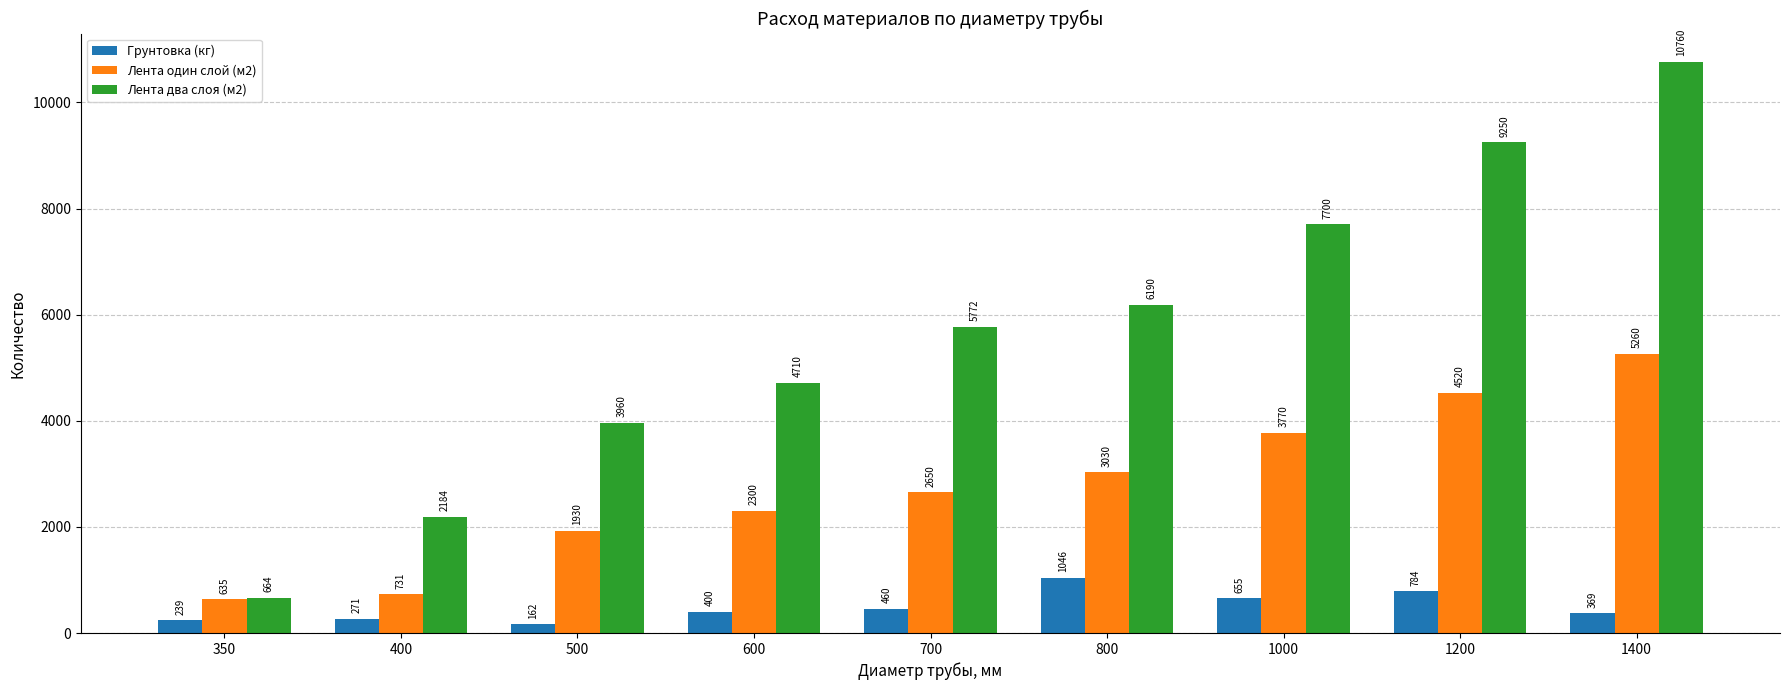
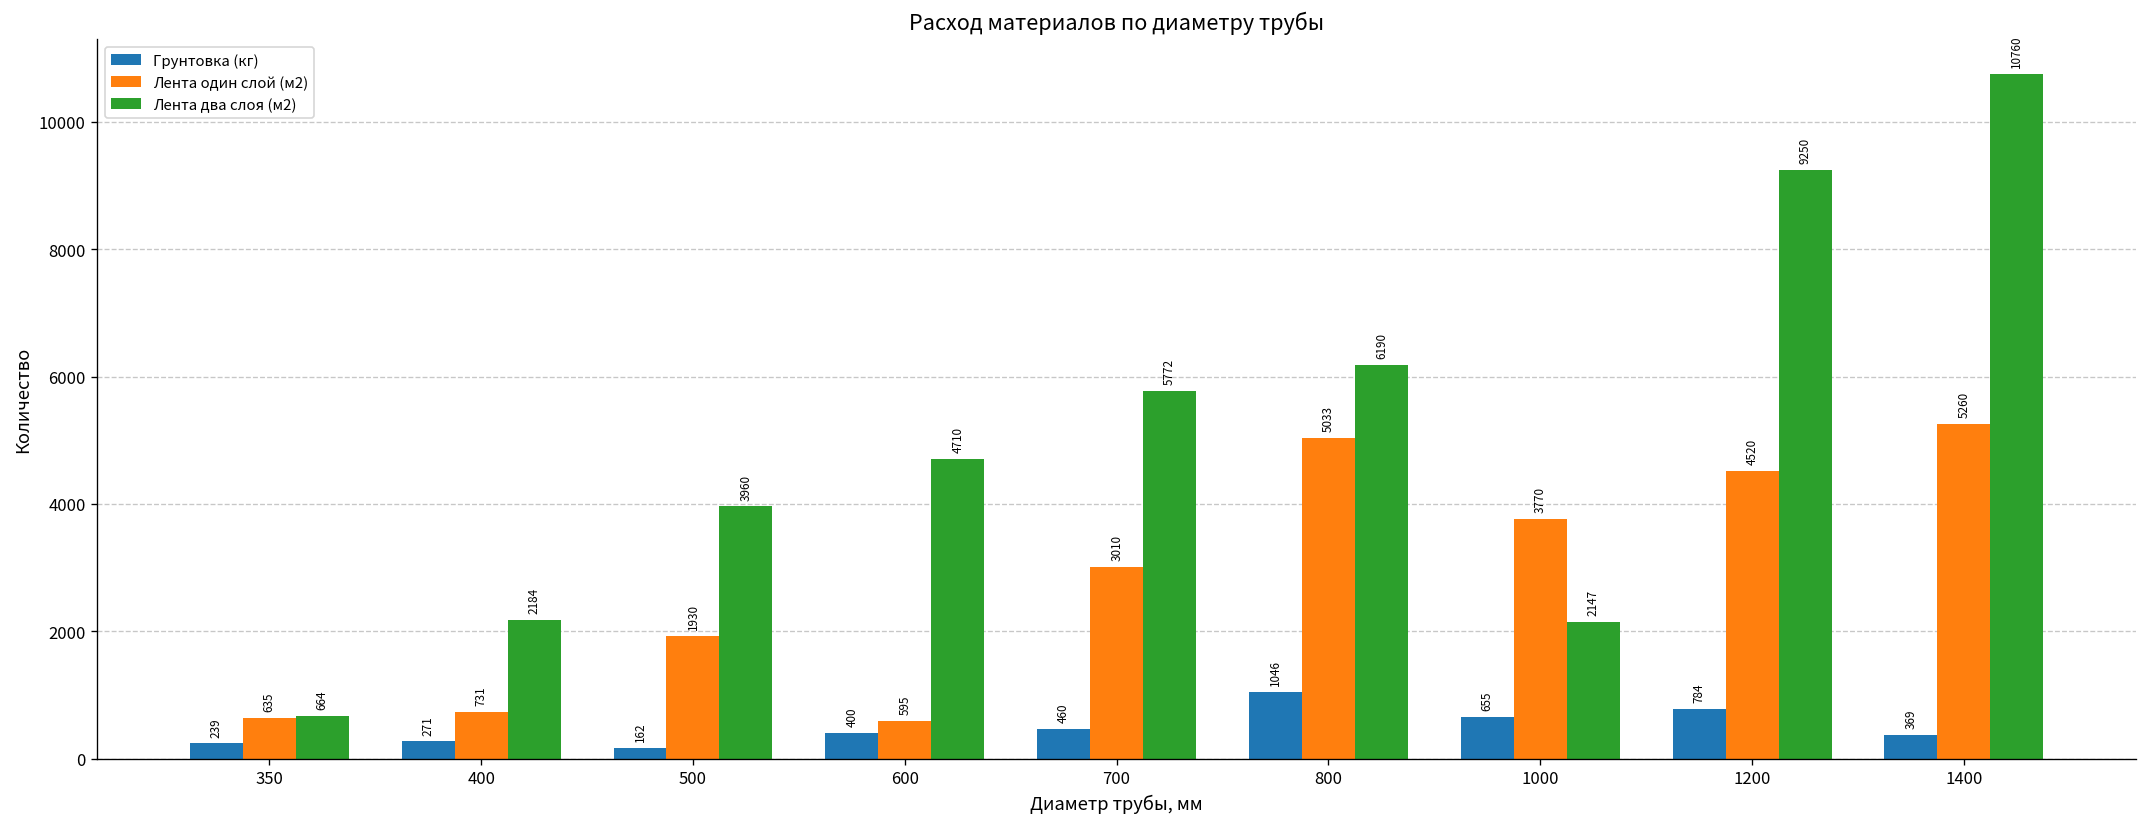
  {
    "Грунтовка (кг)": {
      "350": 239,
      "400": 271,
      "500": 162,
      "600": 400,
      "700": 460,
      "800": 1046,
      "1000": 655,
      "1200": 784,
      "1400": 369
    },
    "Лента один слой (м2)": {
      "350": 635,
      "400": 731,
      "500": 1930,
-     "600": 2300,
-     "700": 2650,
-     "800": 3030,
+     "600": 595,
+     "700": 3010,
+     "800": 5033,
      "1000": 3770,
      "1200": 4520,
      "1400": 5260
    },
    "Лента два слоя (м2)": {
      "350": 664,
      "400": 2184,
      "500": 3960,
      "600": 4710,
      "700": 5772,
      "800": 6190,
-     "1000": 7700,
+     "1000": 2147,
      "1200": 9250,
      "1400": 10760
    }
  }
